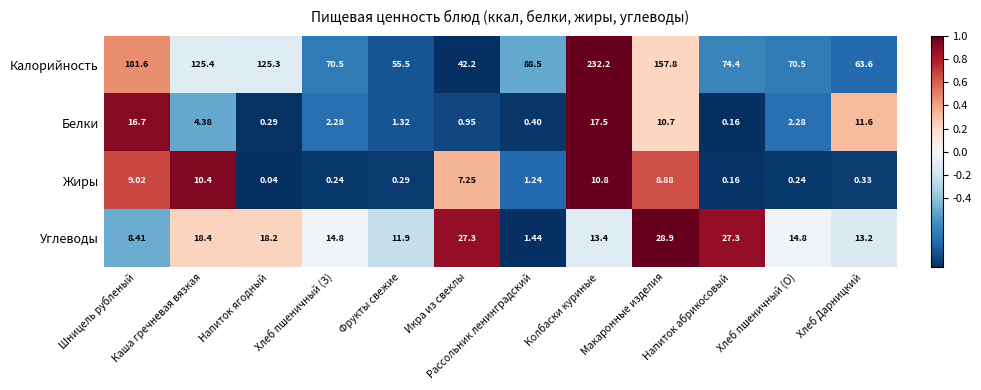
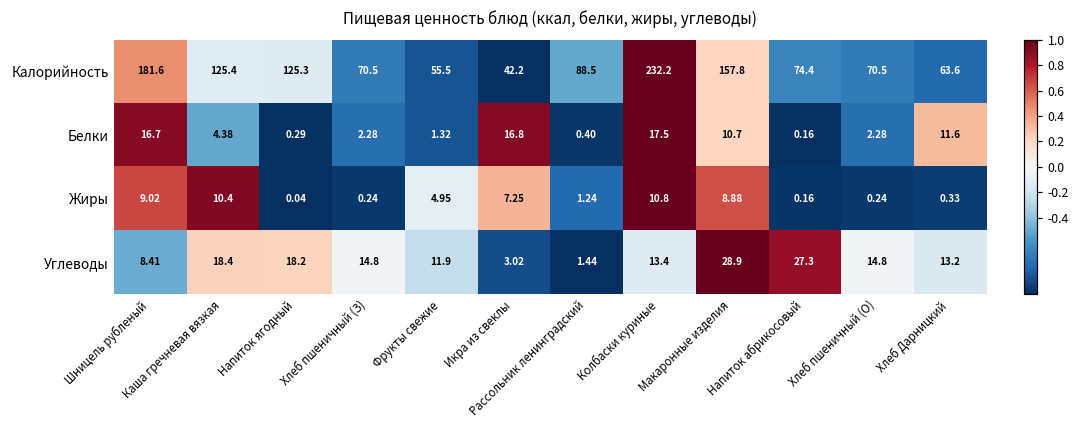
  {
    "Калорийность": {
      "Шницель рубленый": 181.6,
      "Каша гречневая вязкая": 125.4,
      "Напиток ягодный": 125.3,
      "Хлеб пшеничный (З)": 70.5,
      "Фрукты свежие": 55.5,
      "Икра из свеклы": 42.2,
      "Рассольник ленинградский": 88.5,
      "Колбаски куриные": 232.2,
      "Макаронные изделия": 157.8,
      "Напиток абрикосовый": 74.4,
      "Хлеб пшеничный (О)": 70.5,
      "Хлеб Дарницкий": 63.6
    },
    "Белки": {
      "Шницель рубленый": 16.7,
      "Каша гречневая вязкая": 4.38,
      "Напиток ягодный": 0.29,
      "Хлеб пшеничный (З)": 2.28,
      "Фрукты свежие": 1.32,
-     "Икра из свеклы": 0.95,
+     "Икра из свеклы": 16.8,
      "Рассольник ленинградский": 0.40,
      "Колбаски куриные": 17.5,
      "Макаронные изделия": 10.7,
      "Напиток абрикосовый": 0.16,
      "Хлеб пшеничный (О)": 2.28,
      "Хлеб Дарницкий": 11.6
    },
    "Жиры": {
      "Шницель рубленый": 9.02,
      "Каша гречневая вязкая": 10.4,
      "Напиток ягодный": 0.04,
      "Хлеб пшеничный (З)": 0.24,
-     "Фрукты свежие": 0.29,
+     "Фрукты свежие": 4.95,
      "Икра из свеклы": 7.25,
      "Рассольник ленинградский": 1.24,
      "Колбаски куриные": 10.8,
      "Макаронные изделия": 8.88,
      "Напиток абрикосовый": 0.16,
      "Хлеб пшеничный (О)": 0.24,
      "Хлеб Дарницкий": 0.33
    },
    "Углеводы": {
      "Шницель рубленый": 8.41,
      "Каша гречневая вязкая": 18.4,
      "Напиток ягодный": 18.2,
      "Хлеб пшеничный (З)": 14.8,
      "Фрукты свежие": 11.9,
-     "Икра из свеклы": 27.3,
+     "Икра из свеклы": 3.02,
      "Рассольник ленинградский": 1.44,
      "Колбаски куриные": 13.4,
      "Макаронные изделия": 28.9,
      "Напиток абрикосовый": 27.3,
      "Хлеб пшеничный (О)": 14.8,
      "Хлеб Дарницкий": 13.2
    }
  }
